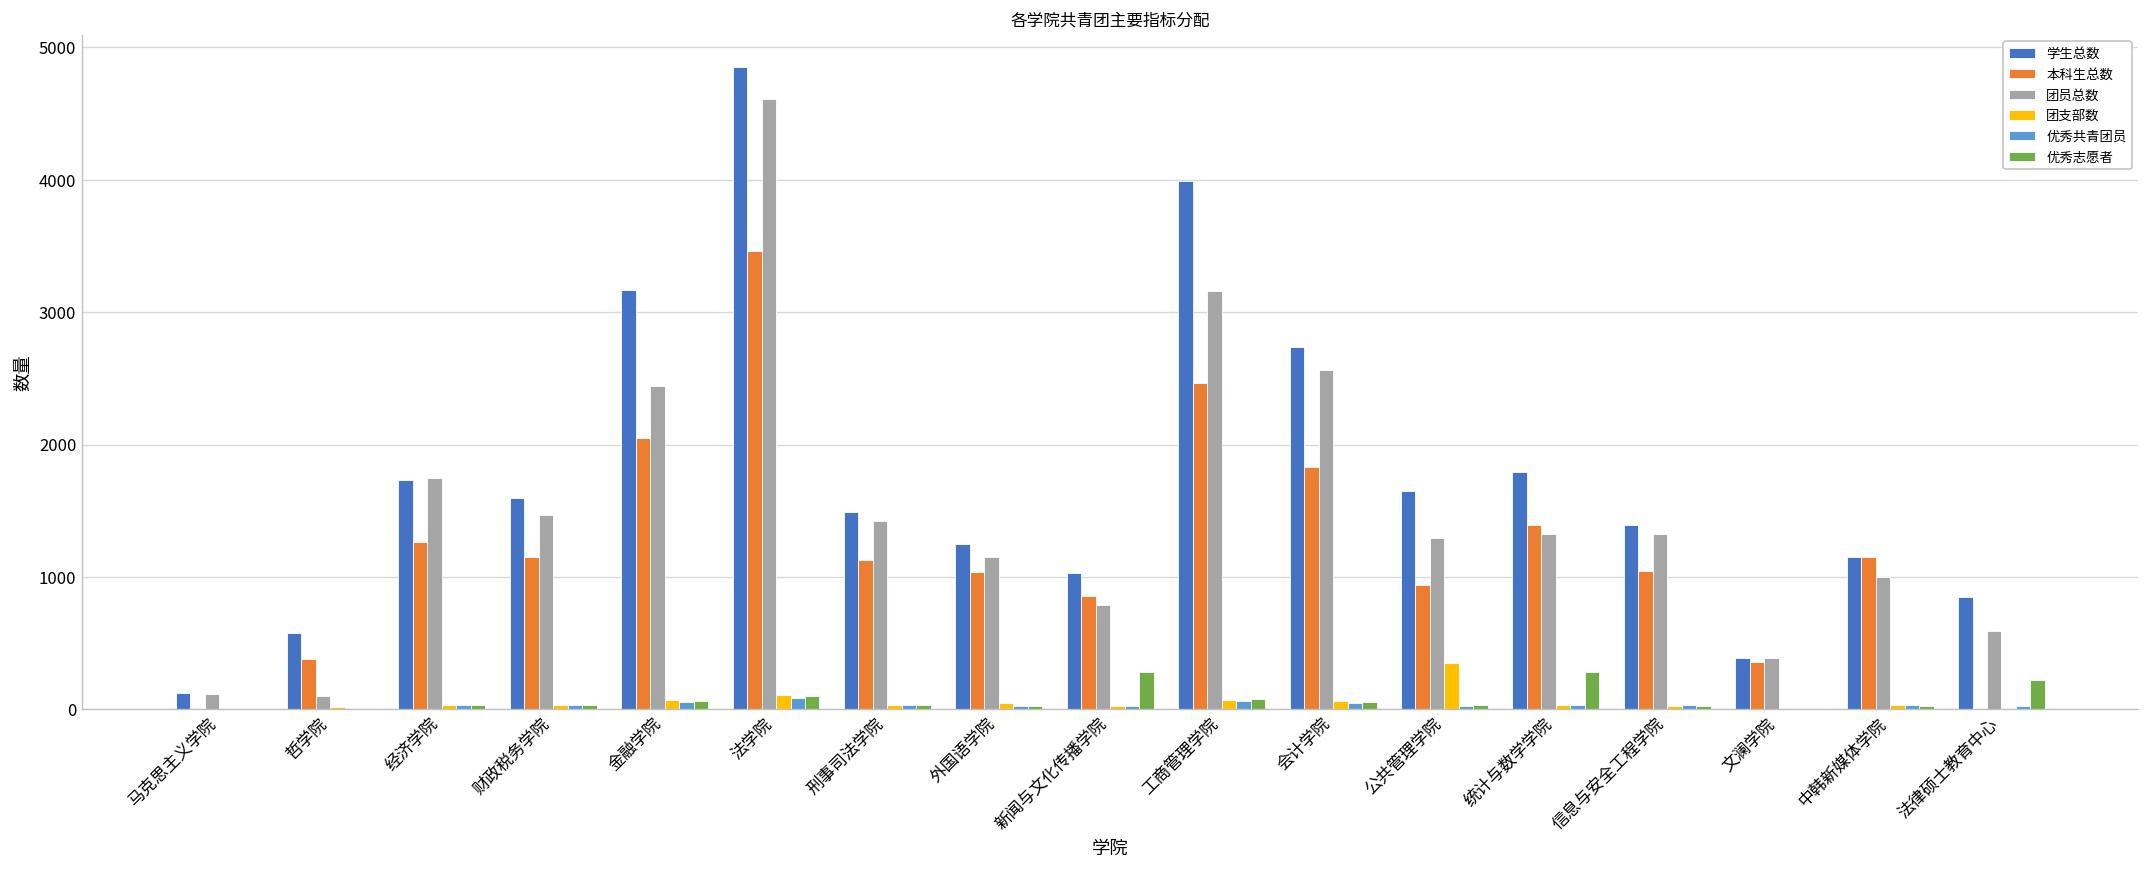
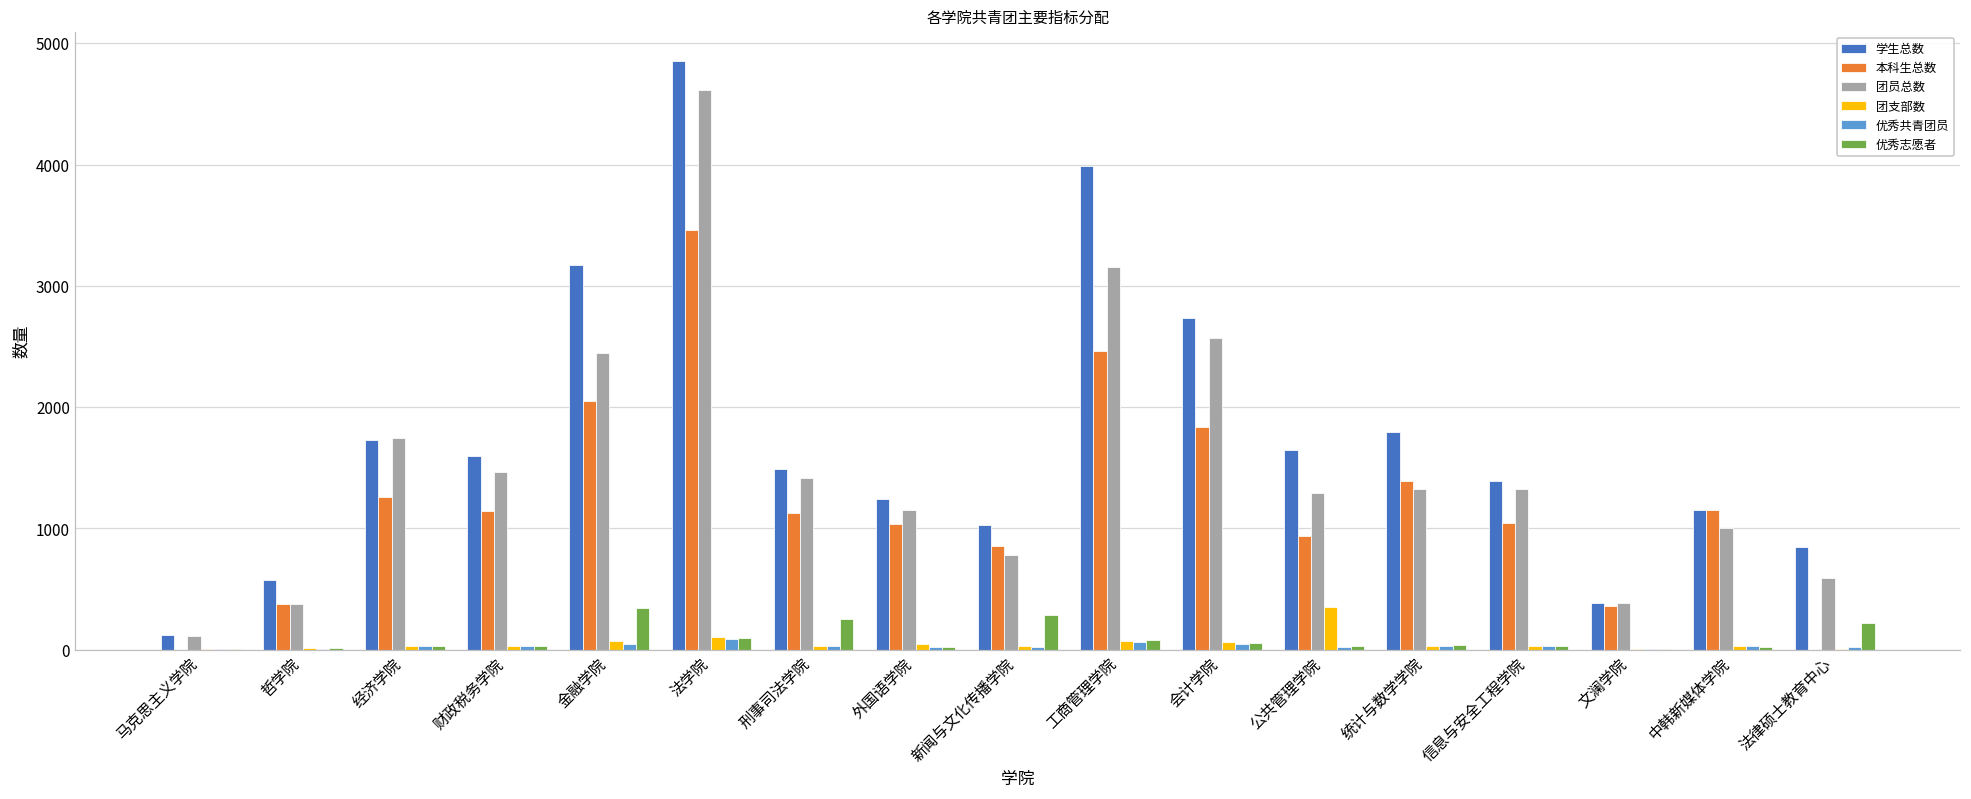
  {
    "本科生总数": {
      "马克思主义学院": 0,
      "哲学院": 380,
      "经济学院": 1260,
      "财政税务学院": 1150,
      "金融学院": 2050,
      "法学院": 3460,
      "刑事司法学院": 1130,
      "外国语学院": 1040,
      "新闻与文化传播学院": 860,
      "工商管理学院": 2470,
      "会计学院": 1830,
      "公共管理学院": 940,
      "统计与数学学院": 1390,
      "信息与安全工程学院": 1040,
      "文澜学院": 360,
      "中韩新媒体学院": 1150,
      "法律硕士教育中心": 0
    },
    "团员总数": {
      "马克思主义学院": 110,
-     "哲学院": 100,
+     "哲学院": 380,
      "经济学院": 1750,
      "财政税务学院": 1470,
      "金融学院": 2440,
      "法学院": 4610,
      "刑事司法学院": 1420,
      "外国语学院": 1150,
      "新闻与文化传播学院": 780,
      "工商管理学院": 3160,
      "会计学院": 2570,
      "公共管理学院": 1290,
      "统计与数学学院": 1320,
      "信息与安全工程学院": 1330,
      "文澜学院": 380,
      "中韩新媒体学院": 1000,
      "法律硕士教育中心": 590
    },
    "团支部数": {
      "经济学院": 30,
      "财政税务学院": 30,
      "金融学院": 70,
      "法学院": 100,
      "刑事司法学院": 30,
      "外国语学院": 50,
      "新闻与文化传播学院": 30,
      "工商管理学院": 70,
      "会计学院": 60,
      "公共管理学院": 350,
      "统计与数学学院": 30,
      "信息与安全工程学院": 30,
      "中韩新媒体学院": 30
    },
    "优秀志愿者": {
      "经济学院": 40,
      "财政税务学院": 30,
-     "金融学院": 60,
+     "金融学院": 350,
      "法学院": 100,
-     "刑事司法学院": 30,
+     "刑事司法学院": 250,
      "外国语学院": 30,
      "新闻与文化传播学院": 280,
      "工商管理学院": 80,
      "会计学院": 60,
      "公共管理学院": 30,
-     "统计与数学学院": 280,
+     "统计与数学学院": 40,
      "信息与安全工程学院": 30,
      "中韩新媒体学院": 20,
      "法律硕士教育中心": 220
    }
  }
